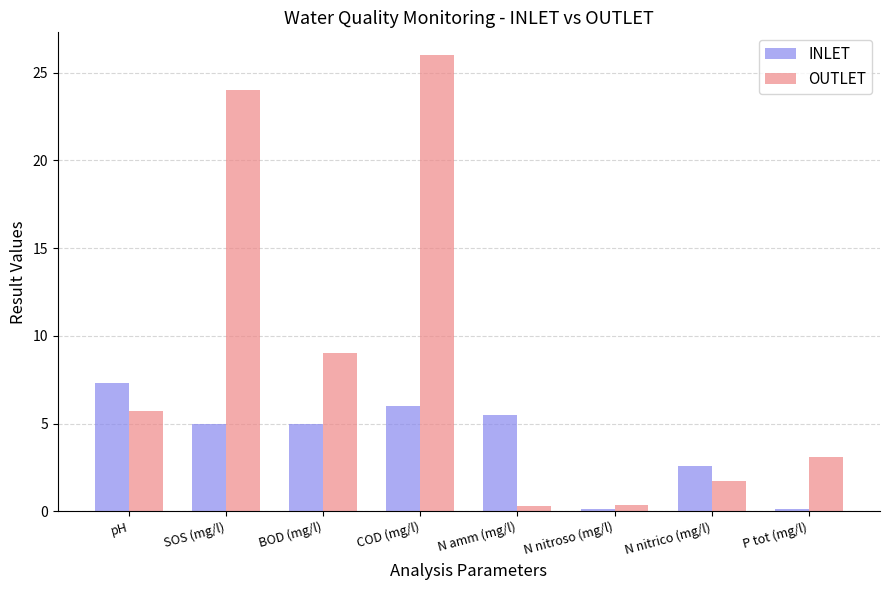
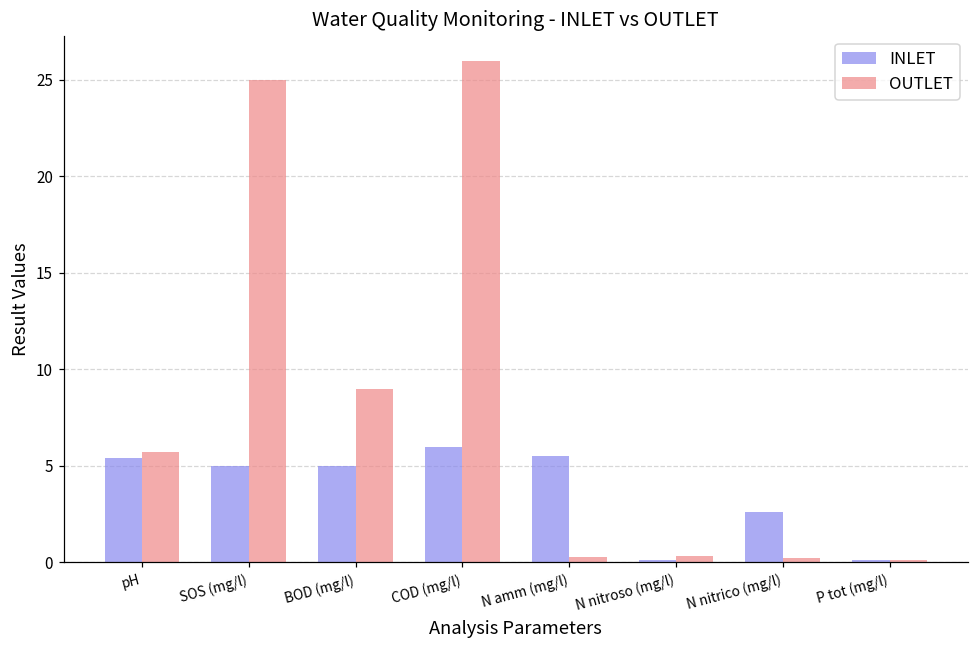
  {
    "INLET": {
-     "pH": 7.3,
+     "pH": 5.4,
      "SOS (mg/l)": 5.0,
      "BOD (mg/l)": 5.0,
      "COD (mg/l)": 6.0,
      "N amm (mg/l)": 5.5,
      "N nitrico (mg/l)": 2.6
    },
    "OUTLET": {
      "pH": 5.7,
-     "SOS (mg/l)": 24,
+     "SOS (mg/l)": 25,
      "BOD (mg/l)": 9.0,
      "COD (mg/l)": 26.0,
      "N amm (mg/l)": 0.3,
      "N nitroso (mg/l)": 0.4,
-     "N nitrico (mg/l)": 1.7,
-     "P tot (mg/l)": 3.1
+     "N nitrico (mg/l)": 0.2,
+     "P tot (mg/l)": 0.1
    }
  }
